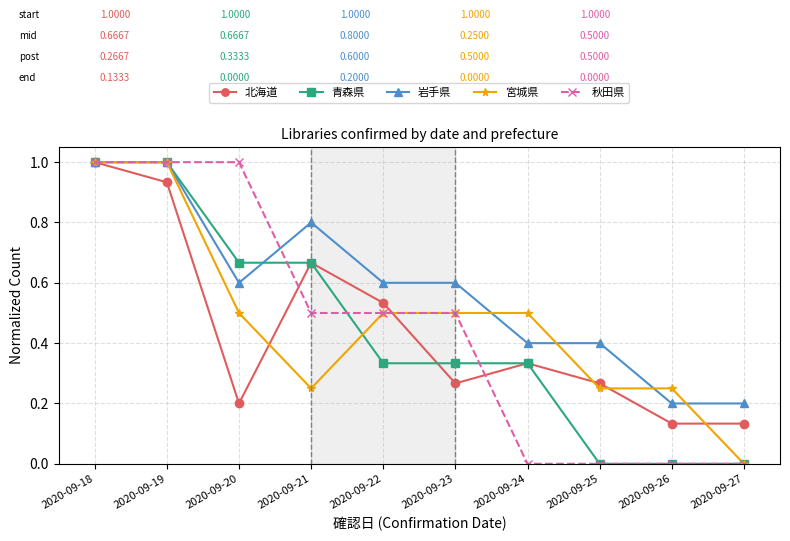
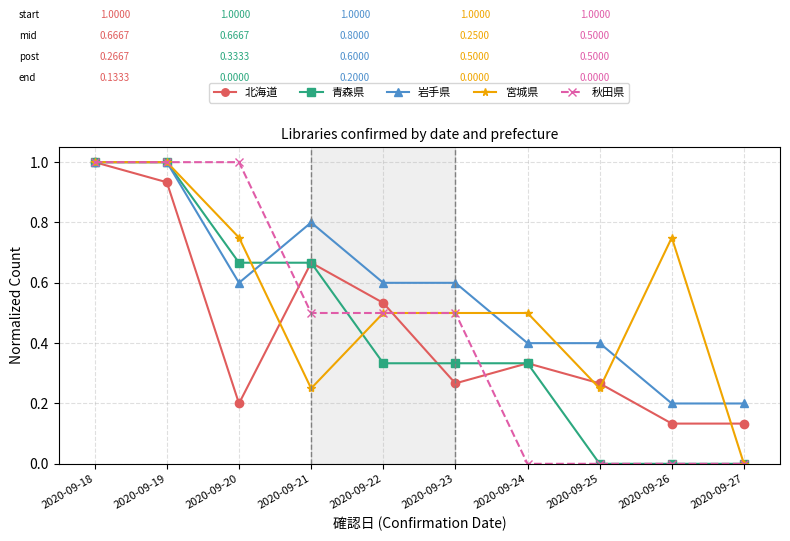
  {
    "北海道": {
      "2020-09-19": 0.93,
      "2020-09-20": 0.20,
      "2020-09-22": 0.53,
      "2020-09-23": 0.27,
      "2020-09-25": 0.27,
      "2020-09-26": 0.13,
      "2020-09-27": 0.13
    },
    "青森県": {
      "2020-09-20": 0.67,
      "2020-09-22": 0.33,
      "2020-09-23": 0.33
    },
    "岩手県": {
      "2020-09-20": 0.60,
      "2020-09-21": 0.80,
      "2020-09-22": 0.60,
      "2020-09-23": 0.60,
      "2020-09-24": 0.40,
      "2020-09-25": 0.40,
      "2020-09-26": 0.20,
      "2020-09-27": 0.20
    },
    "宮城県": {
-     "2020-09-20": 0.50,
+     "2020-09-20": 0.75,
      "2020-09-21": 0.25,
      "2020-09-24": 0.50,
      "2020-09-25": 0.25,
-     "2020-09-26": 0.25
+     "2020-09-26": 0.75
    },
    "秋田県": {
      "2020-09-20": 1.00,
      "2020-09-21": 0.50,
      "2020-09-24": 0.00
    }
  }
